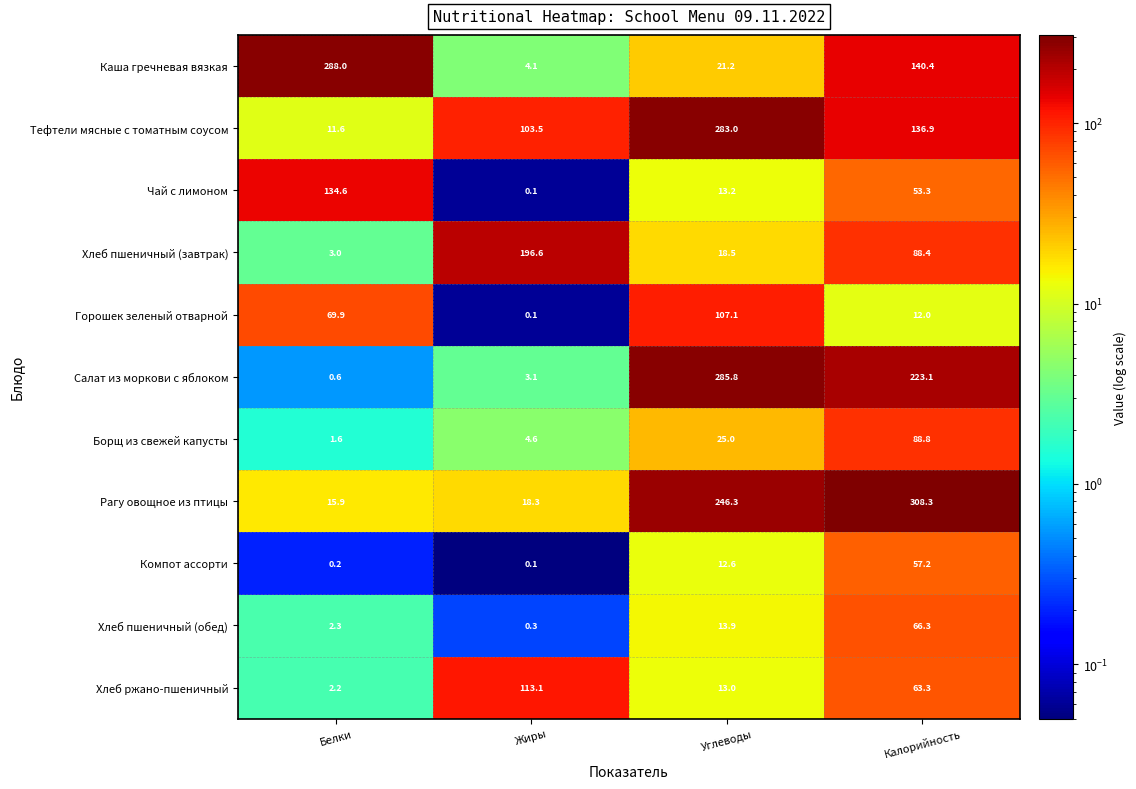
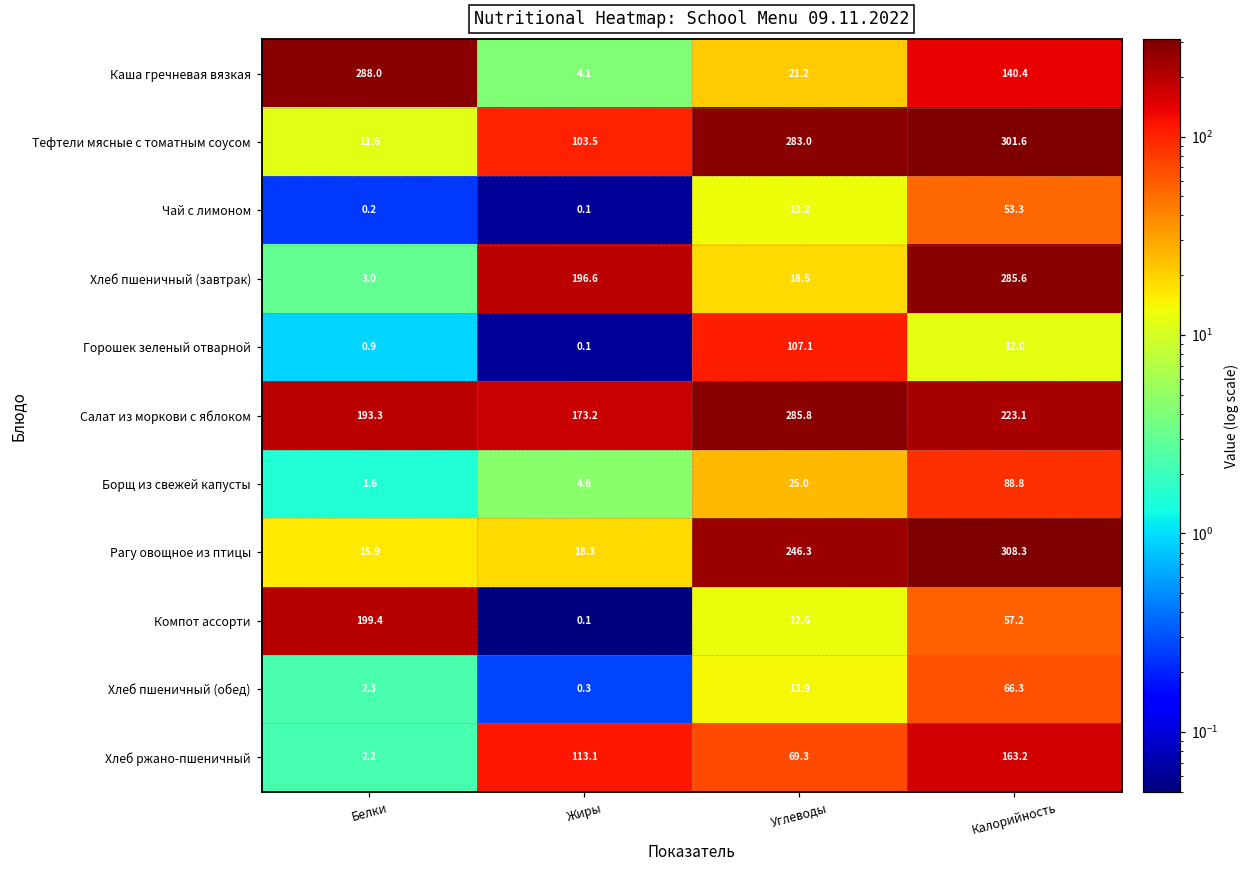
  {
    "Каша гречневая вязкая": {
      "Белки": 288.0,
      "Жиры": 4.1,
      "Углеводы": 21.2,
      "Калорийность": 140.4
    },
    "Тефтели мясные с томатным соусом": {
      "Белки": 11.6,
      "Жиры": 103.5,
      "Углеводы": 283.0,
-     "Калорийность": 136.9
+     "Калорийность": 301.6
    },
    "Чай с лимоном": {
-     "Белки": 134.6,
+     "Белки": 0.2,
      "Жиры": 0.1,
      "Углеводы": 13.2,
      "Калорийность": 53.3
    },
    "Хлеб пшеничный (завтрак)": {
      "Белки": 3.0,
      "Жиры": 196.6,
      "Углеводы": 18.5,
-     "Калорийность": 88.4
+     "Калорийность": 285.6
    },
    "Горошек зеленый отварной": {
-     "Белки": 69.9,
+     "Белки": 0.9,
      "Жиры": 0.1,
      "Углеводы": 107.1,
      "Калорийность": 12.0
    },
    "Салат из моркови с яблоком": {
-     "Белки": 0.6,
-     "Жиры": 3.1,
+     "Белки": 193.3,
+     "Жиры": 173.2,
      "Углеводы": 285.8,
      "Калорийность": 223.1
    },
    "Борщ из свежей капусты": {
      "Белки": 1.6,
      "Жиры": 4.6,
      "Углеводы": 25.0,
      "Калорийность": 88.8
    },
    "Рагу овощное из птицы": {
      "Белки": 15.9,
      "Жиры": 18.3,
      "Углеводы": 246.3,
      "Калорийность": 308.3
    },
    "Компот ассорти": {
-     "Белки": 0.2,
+     "Белки": 199.4,
      "Жиры": 0.1,
      "Углеводы": 12.6,
      "Калорийность": 57.2
    },
    "Хлеб пшеничный (обед)": {
      "Белки": 2.3,
      "Жиры": 0.3,
      "Углеводы": 13.9,
      "Калорийность": 66.3
    },
    "Хлеб ржано-пшеничный": {
      "Белки": 2.2,
      "Жиры": 113.1,
-     "Углеводы": 13.0,
-     "Калорийность": 63.3
+     "Углеводы": 69.3,
+     "Калорийность": 163.2
    }
  }
